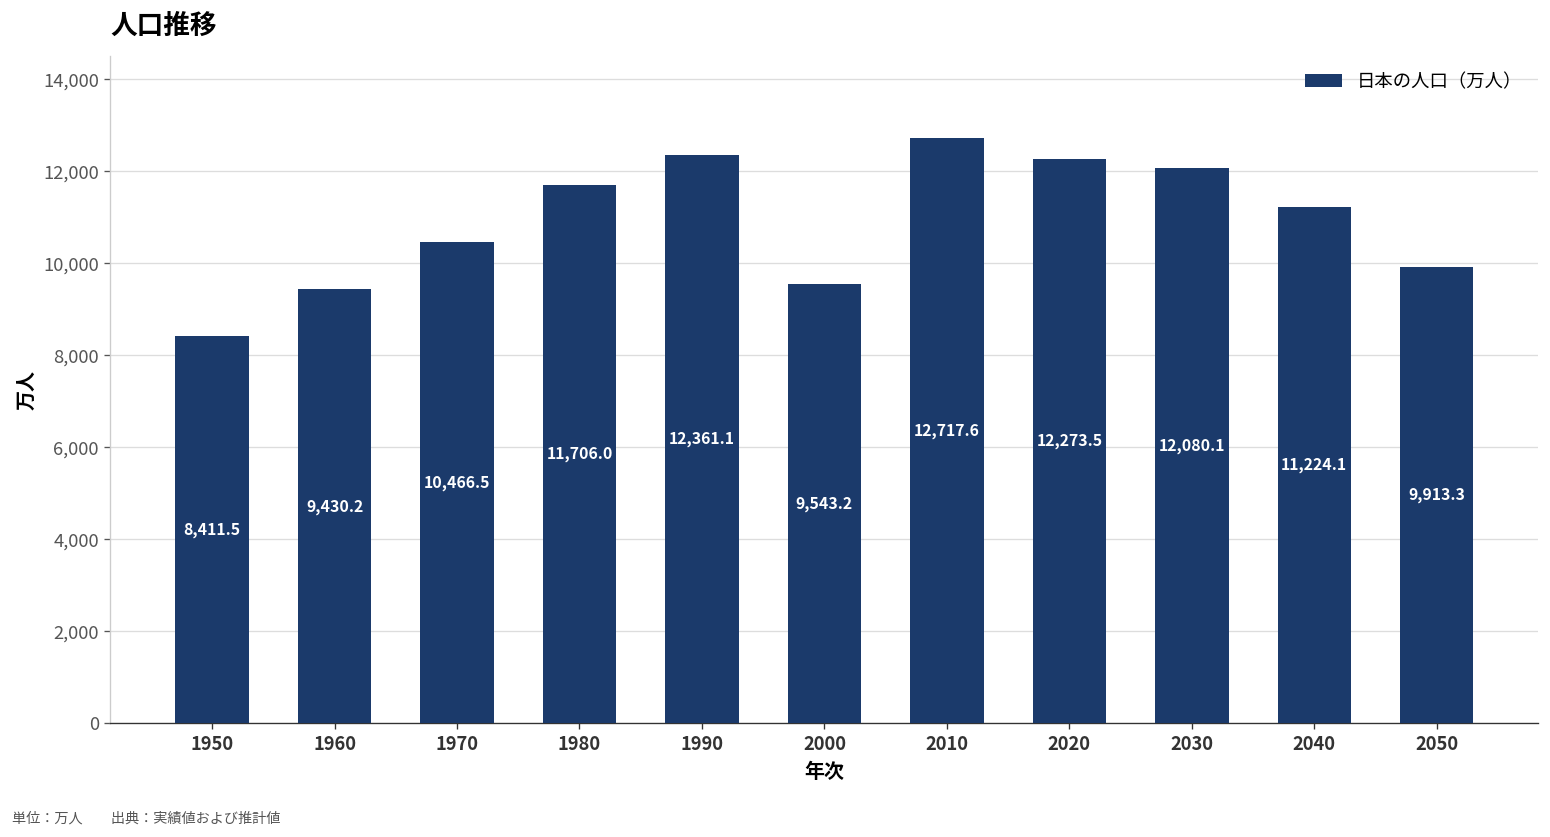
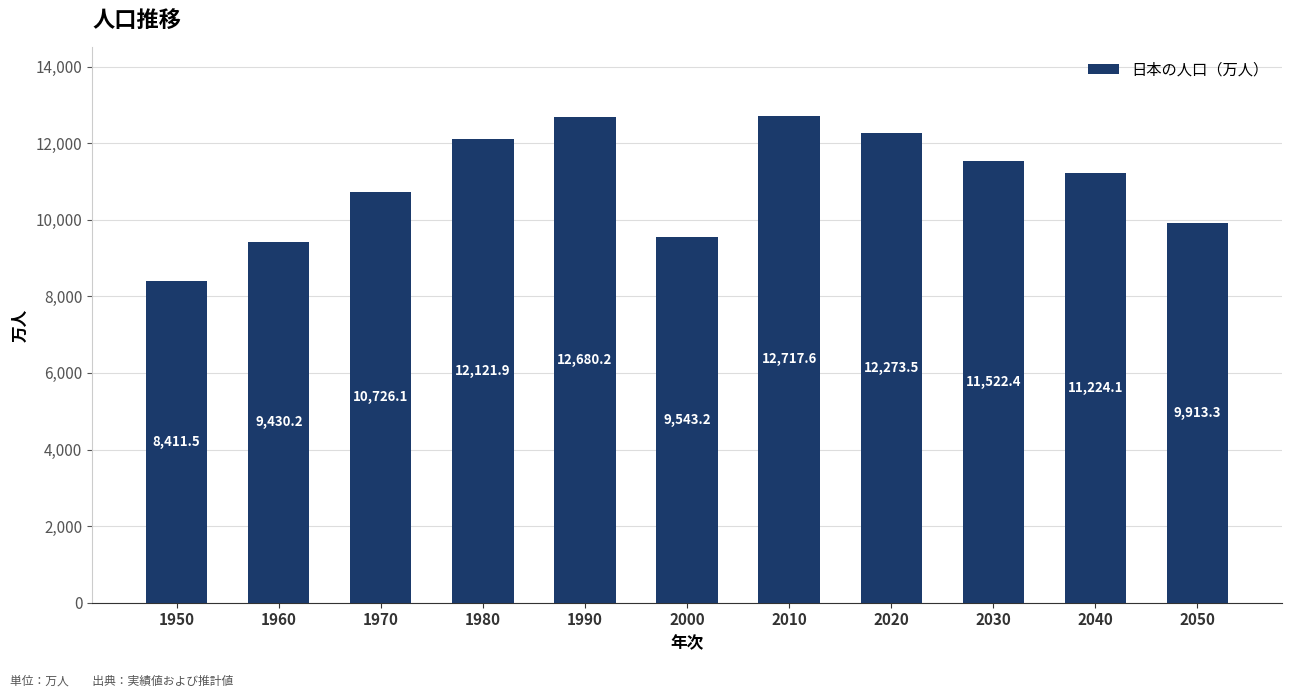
  {
    "1950": "8,411.5",
    "1960": "9,430.2",
-   "1970": "10,466.5",
-   "1980": "11,706.0",
-   "1990": "12,361.1",
+   "1970": "10,726.1",
+   "1980": "12,121.9",
+   "1990": "12,680.2",
    "2000": "9,543.2",
    "2010": "12,717.6",
    "2020": "12,273.5",
-   "2030": "12,080.1",
+   "2030": "11,522.4",
    "2040": "11,224.1",
    "2050": "9,913.3"
  }
